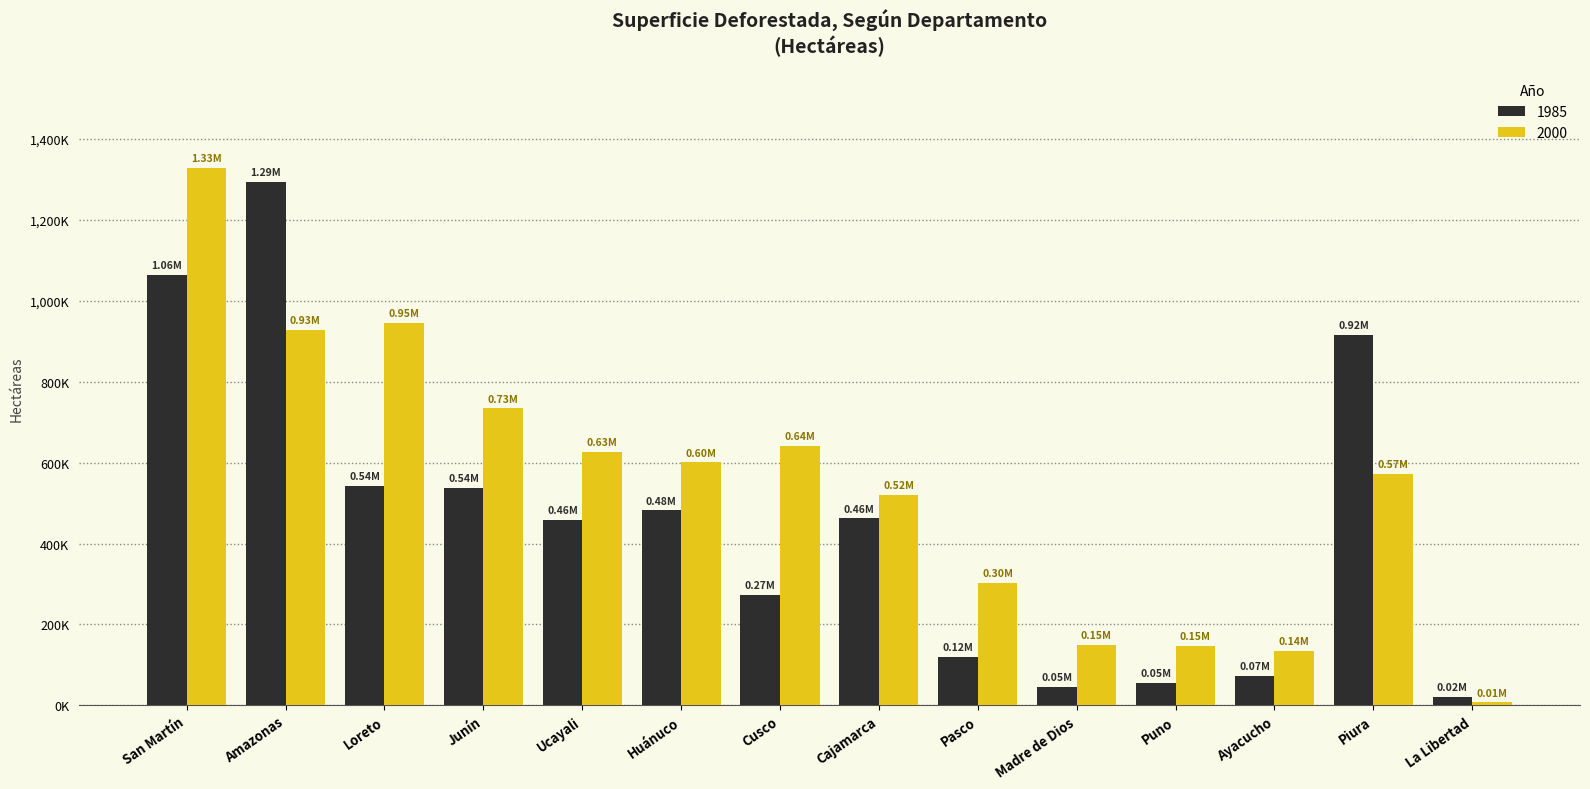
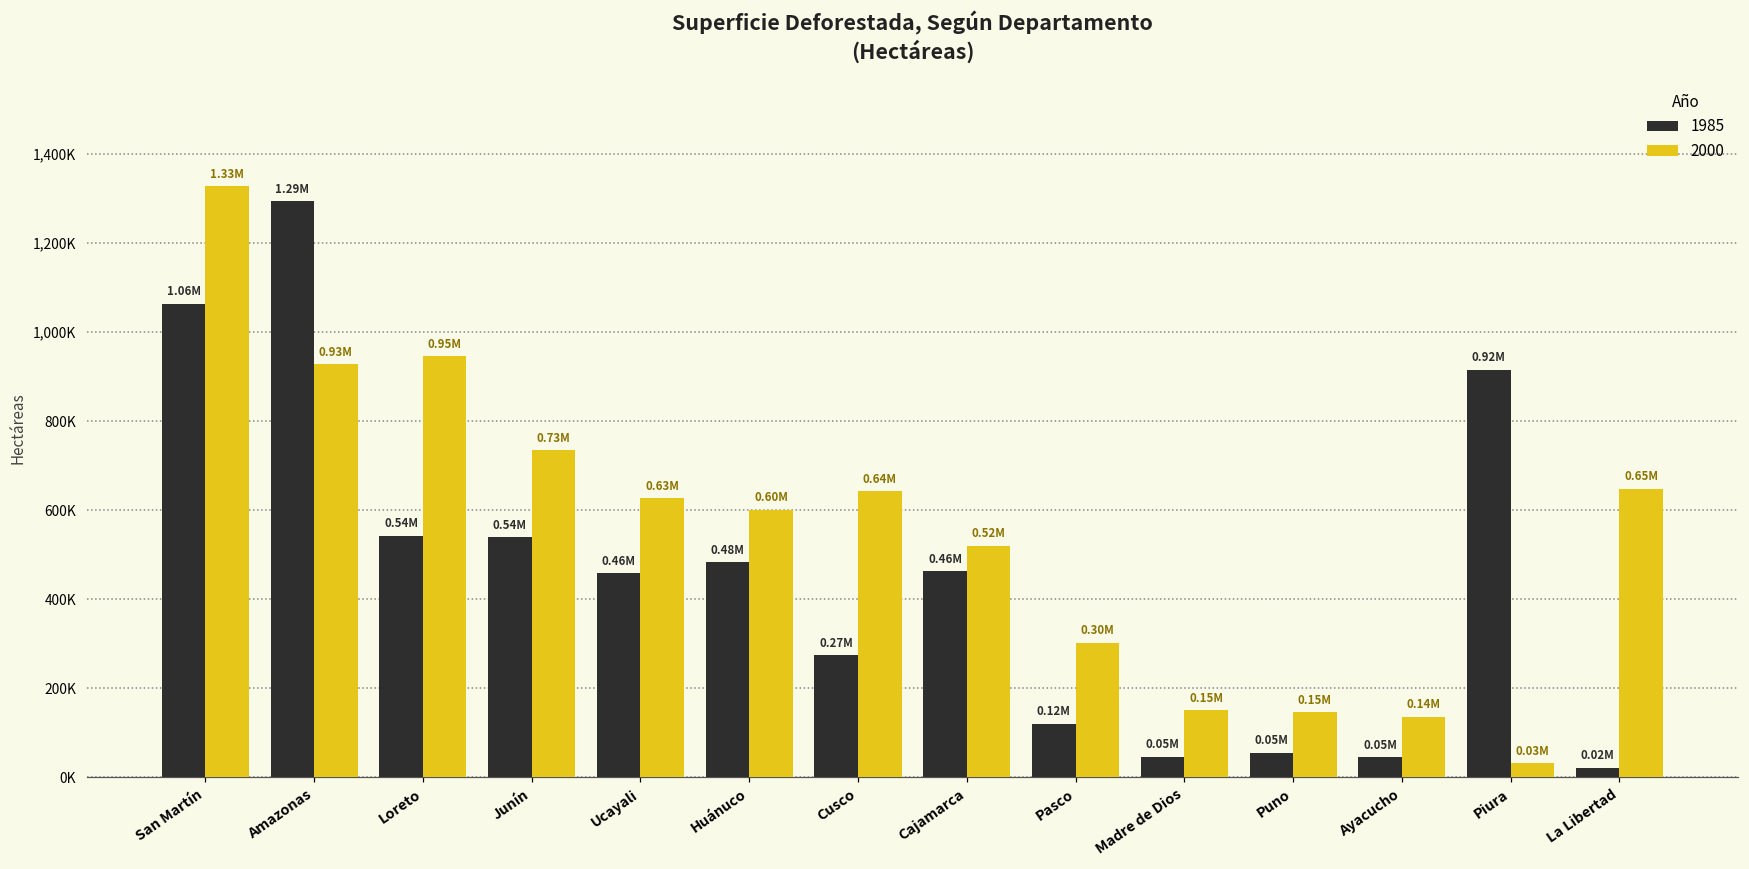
  {
    "1985": {
      "San Martín": "1.06M",
      "Amazonas": "1.29M",
      "Loreto": "0.54M",
      "Junín": "0.54M",
      "Ucayali": "0.46M",
      "Huánuco": "0.48M",
      "Cusco": "0.27M",
      "Cajamarca": "0.46M",
      "Pasco": "0.12M",
      "Madre de Dios": "0.05M",
      "Puno": "0.05M",
-     "Ayacucho": "0.07M",
+     "Ayacucho": "0.05M",
      "Piura": "0.92M",
      "La Libertad": "0.02M"
    },
    "2000": {
      "San Martín": "1.33M",
      "Amazonas": "0.93M",
      "Loreto": "0.95M",
      "Junín": "0.73M",
      "Ucayali": "0.63M",
      "Huánuco": "0.60M",
      "Cusco": "0.64M",
      "Cajamarca": "0.52M",
      "Pasco": "0.30M",
      "Madre de Dios": "0.15M",
      "Puno": "0.15M",
      "Ayacucho": "0.14M",
-     "Piura": "0.57M",
-     "La Libertad": "0.01M"
+     "Piura": "0.03M",
+     "La Libertad": "0.65M"
    }
  }
